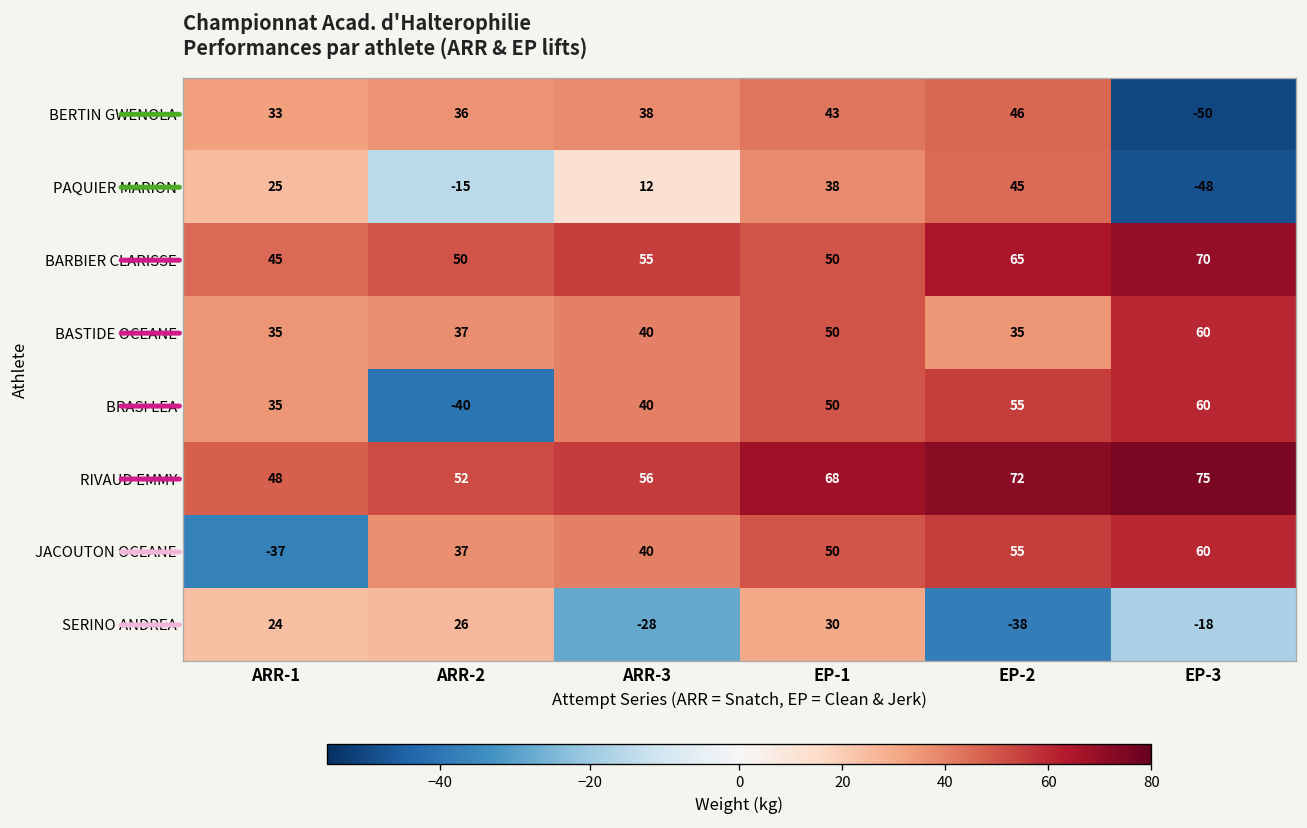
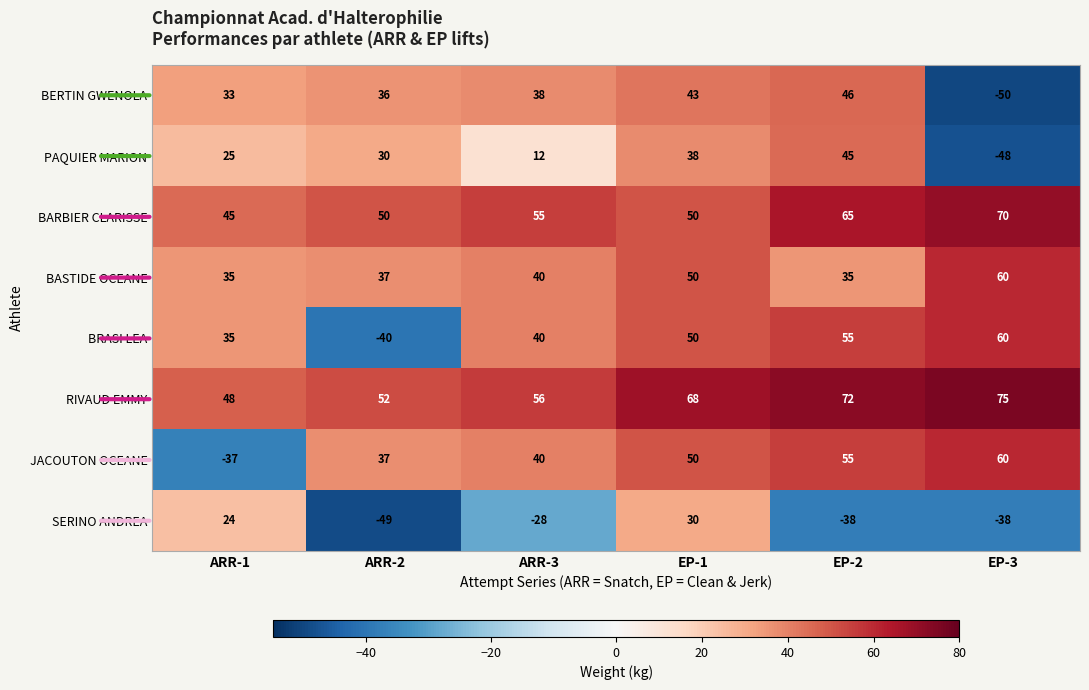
  {
    "BERTIN GWENOLA": {
      "ARR-1": 33,
      "ARR-2": 36,
      "ARR-3": 38,
      "EP-1": 43,
      "EP-2": 46,
      "EP-3": -50
    },
    "PAQUIER MARION": {
      "ARR-1": 25,
-     "ARR-2": -15,
+     "ARR-2": 30,
      "ARR-3": 12,
      "EP-1": 38,
      "EP-2": 45,
      "EP-3": -48
    },
    "BARBIER CLARISSE": {
      "ARR-1": 45,
      "ARR-2": 50,
      "ARR-3": 55,
      "EP-1": 50,
      "EP-2": 65,
      "EP-3": 70
    },
    "BASTIDE OCEANE": {
      "ARR-1": 35,
      "ARR-2": 37,
      "ARR-3": 40,
      "EP-1": 50,
      "EP-2": 35,
      "EP-3": 60
    },
    "BRASI LEA": {
      "ARR-1": 35,
      "ARR-2": -40,
      "ARR-3": 40,
      "EP-1": 50,
      "EP-2": 55,
      "EP-3": 60
    },
    "RIVAUD EMMY": {
      "ARR-1": 48,
      "ARR-2": 52,
      "ARR-3": 56,
      "EP-1": 68,
      "EP-2": 72,
      "EP-3": 75
    },
    "JACOUTON OCEANE": {
      "ARR-1": -37,
      "ARR-2": 37,
      "ARR-3": 40,
      "EP-1": 50,
      "EP-2": 55,
      "EP-3": 60
    },
    "SERINO ANDREA": {
      "ARR-1": 24,
-     "ARR-2": 26,
+     "ARR-2": -49,
      "ARR-3": -28,
      "EP-1": 30,
      "EP-2": -38,
-     "EP-3": -18
+     "EP-3": -38
    }
  }
